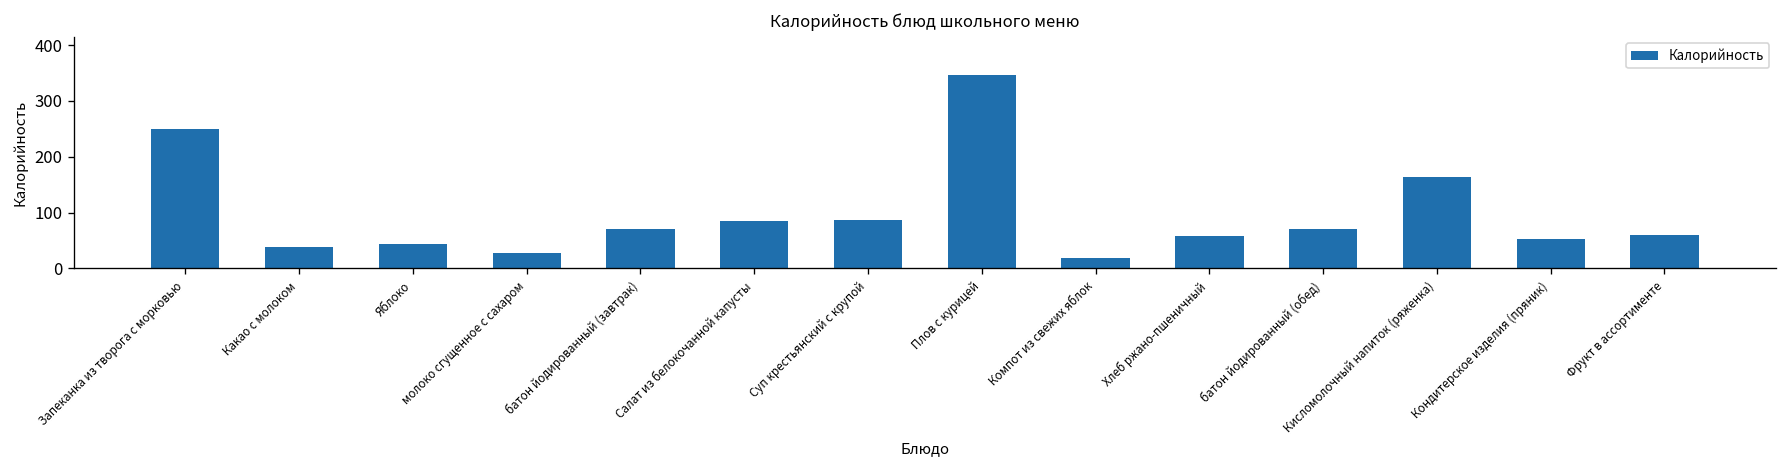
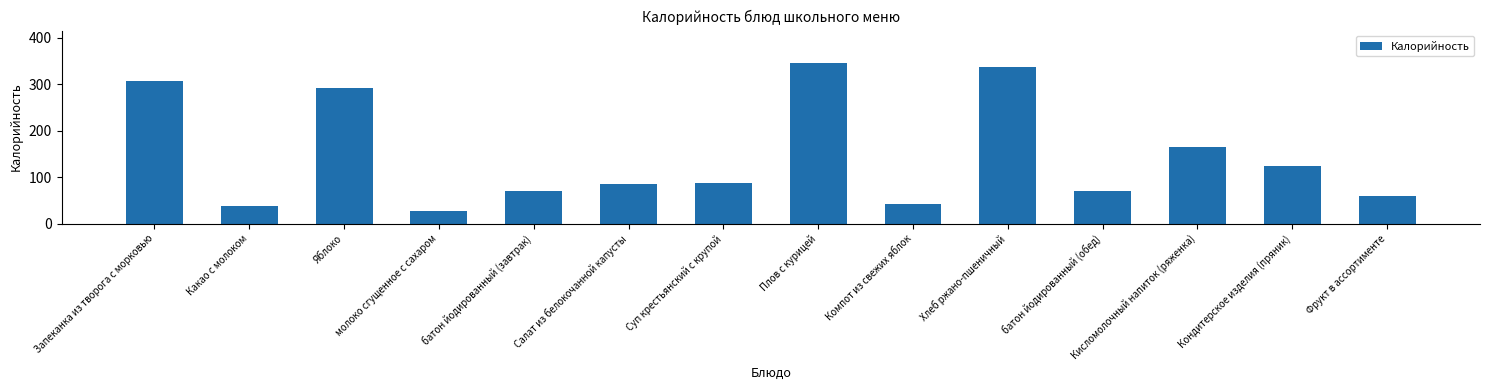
  {
-   "Запеканка из творога с морковью": 250,
+   "Запеканка из творога с морковью": 310,
    "Какао с молоком": 40,
-   "Яблоко": 40,
+   "Яблоко": 290,
    "молоко сгущенное с сахаром": 30,
    "батон йодированный (завтрак)": 70,
    "Салат из белокочанной капусты": 90,
    "Суп крестьянский с крупой": 90,
    "Плов с курицей": 350,
-   "Компот из свежих яблок": 20,
-   "Хлеб ржано-пшеничный": 60,
+   "Компот из свежих яблок": 40,
+   "Хлеб ржано-пшеничный": 340,
    "батон йодированный (обед)": 70,
    "Кисломолочный напиток (ряженка)": 160,
-   "Кондитерское изделия (пряник)": 50,
+   "Кондитерское изделия (пряник)": 120,
    "Фрукт в ассортименте": 60
  }
